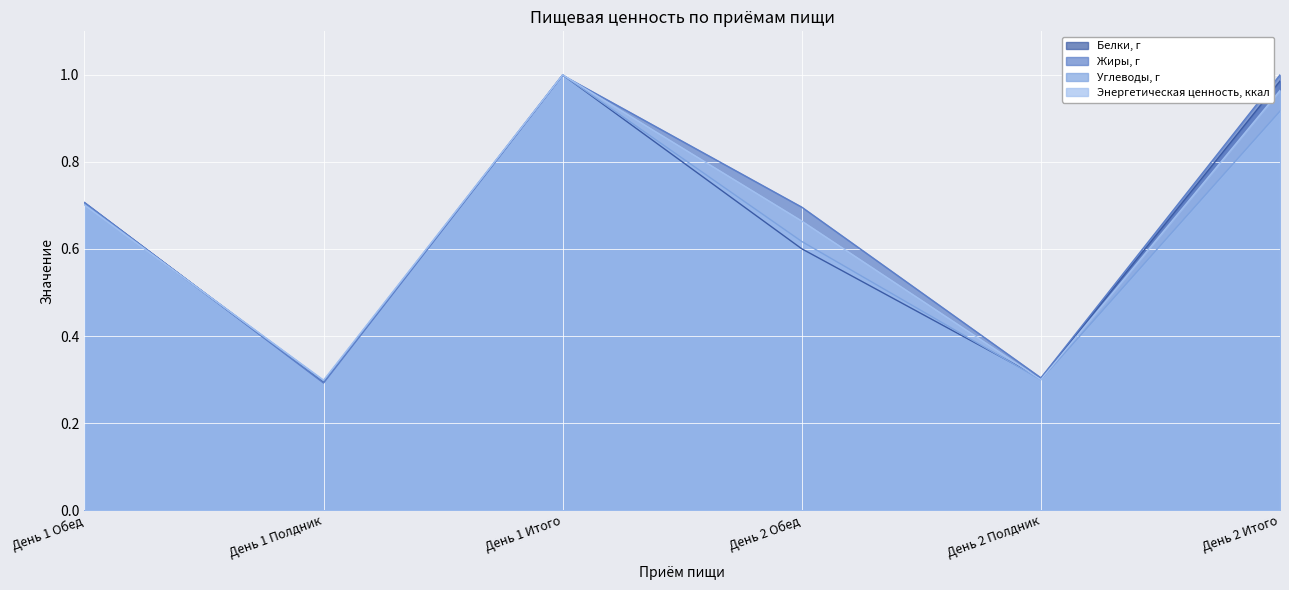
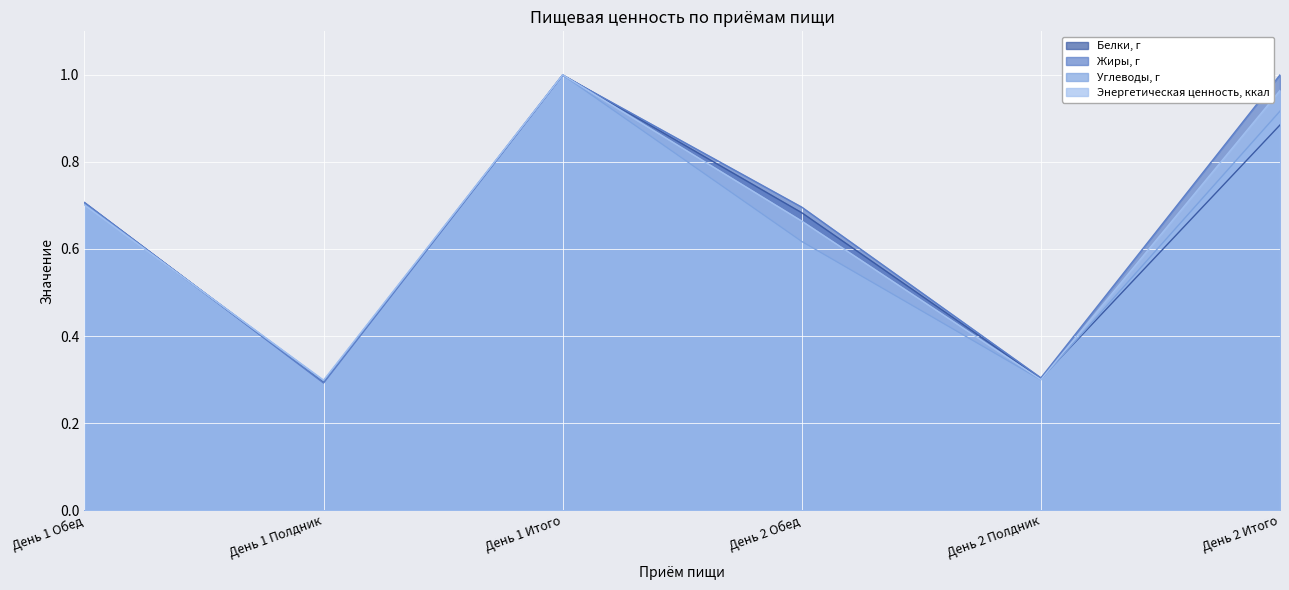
  {
    "Белки, г": {
-     "День 2 Обед": 0.60,
-     "День 2 Итого": 0.99
+     "День 2 Обед": 0.68,
+     "День 2 Итого": 0.88
    }
  }
